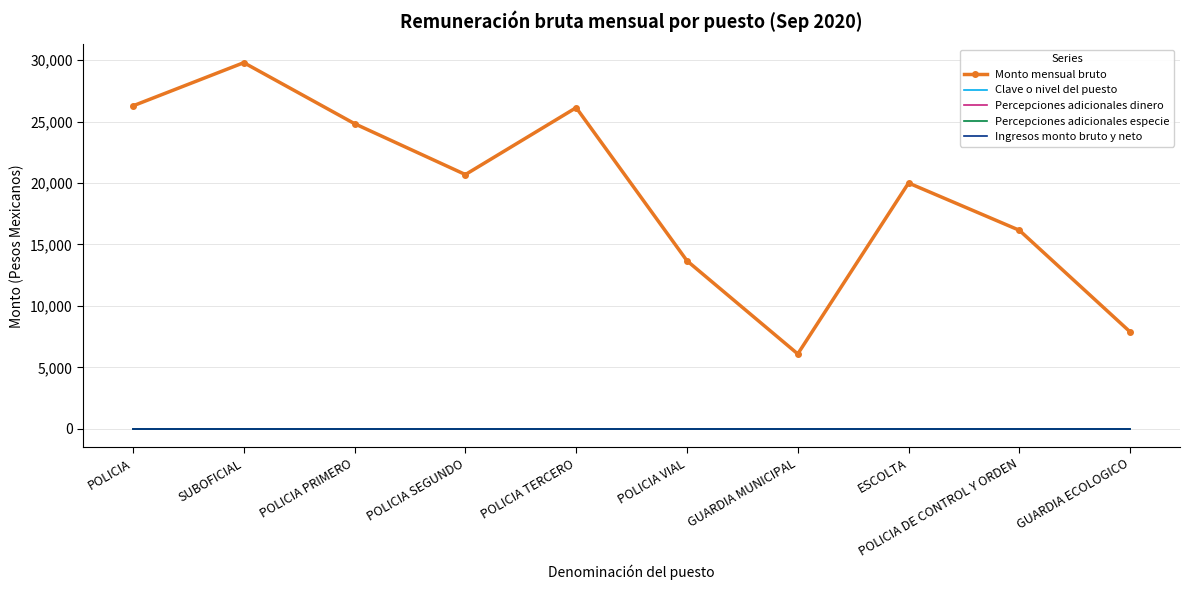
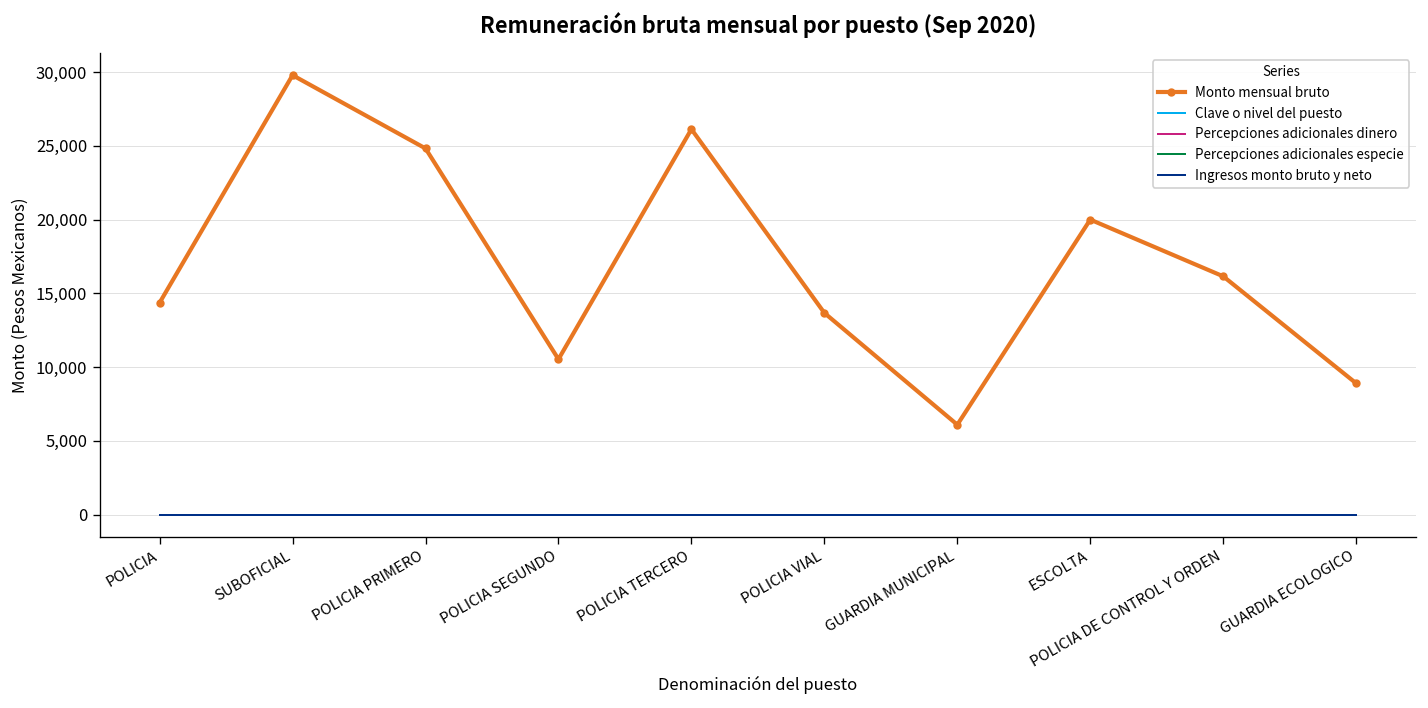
  {
    "Monto mensual bruto": {
-     "POLICIA": "26,300",
+     "POLICIA": "14,400",
      "SUBOFICIAL": "29,800",
      "POLICIA PRIMERO": "24,800",
-     "POLICIA SEGUNDO": "20,700",
+     "POLICIA SEGUNDO": "10,500",
      "POLICIA TERCERO": "26,100",
      "POLICIA VIAL": "13,700",
      "GUARDIA MUNICIPAL": "6,100",
      "ESCOLTA": "20,000",
      "POLICIA DE CONTROL Y ORDEN": "16,200",
-     "GUARDIA ECOLOGICO": "7,900"
+     "GUARDIA ECOLOGICO": "8,900"
    },
    "Ingresos monto bruto y neto": {
      "POLICIA": "0",
      "SUBOFICIAL": "0",
      "POLICIA PRIMERO": "0",
      "POLICIA SEGUNDO": "0",
      "POLICIA TERCERO": "0",
      "POLICIA VIAL": "0",
      "GUARDIA MUNICIPAL": "0",
      "ESCOLTA": "0",
      "POLICIA DE CONTROL Y ORDEN": "0",
      "GUARDIA ECOLOGICO": "0"
    }
  }
